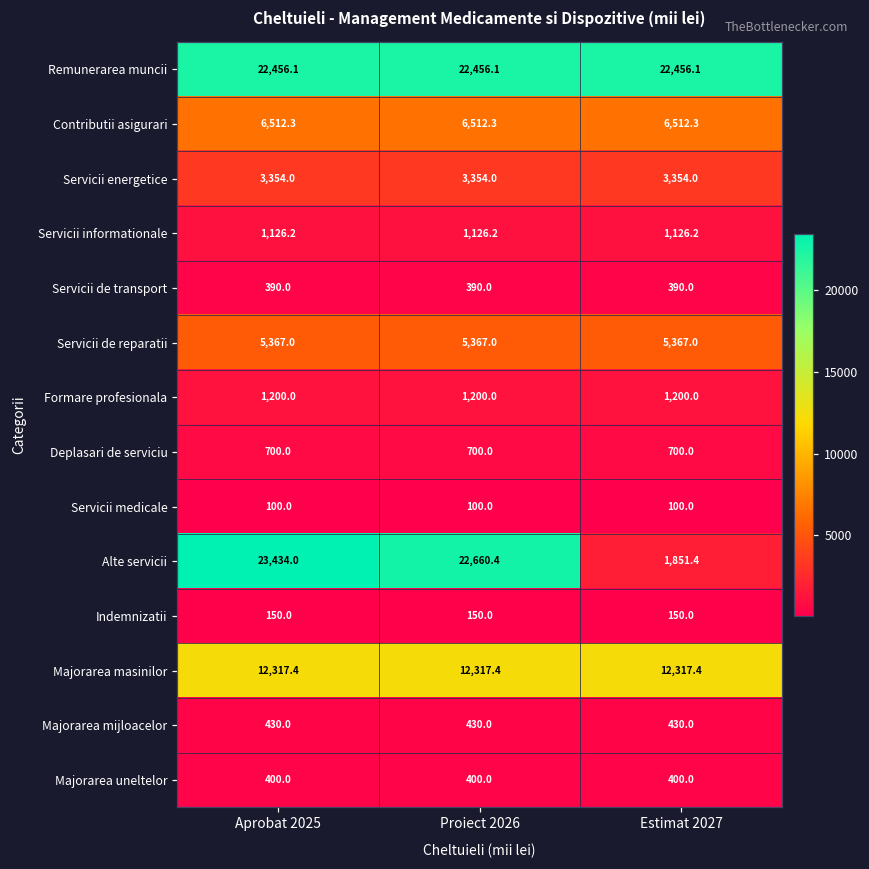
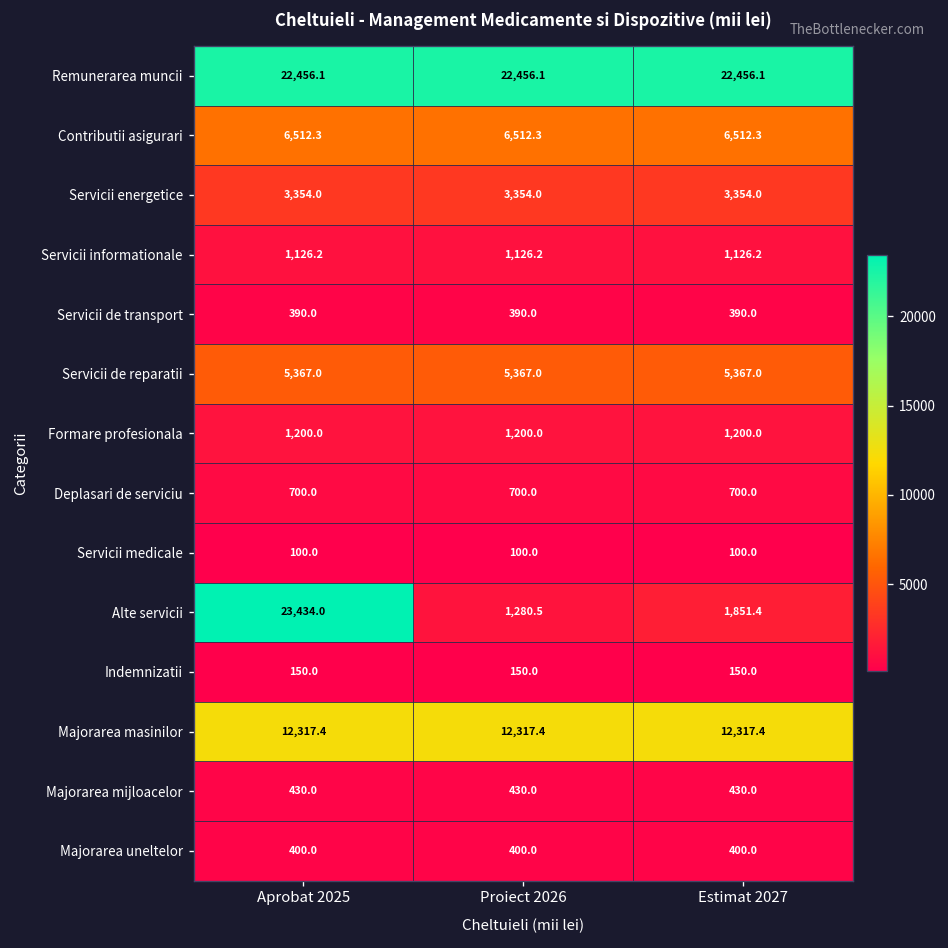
  {
    "Remunerarea muncii": {
      "Aprobat 2025": "22,456.1",
      "Proiect 2026": "22,456.1",
      "Estimat 2027": "22,456.1"
    },
    "Contributii asigurari": {
      "Aprobat 2025": "6,512.3",
      "Proiect 2026": "6,512.3",
      "Estimat 2027": "6,512.3"
    },
    "Servicii energetice": {
      "Aprobat 2025": "3,354.0",
      "Proiect 2026": "3,354.0",
      "Estimat 2027": "3,354.0"
    },
    "Servicii informationale": {
      "Aprobat 2025": "1,126.2",
      "Proiect 2026": "1,126.2",
      "Estimat 2027": "1,126.2"
    },
    "Servicii de transport": {
      "Aprobat 2025": "390.0",
      "Proiect 2026": "390.0",
      "Estimat 2027": "390.0"
    },
    "Servicii de reparatii": {
      "Aprobat 2025": "5,367.0",
      "Proiect 2026": "5,367.0",
      "Estimat 2027": "5,367.0"
    },
    "Formare profesionala": {
      "Aprobat 2025": "1,200.0",
      "Proiect 2026": "1,200.0",
      "Estimat 2027": "1,200.0"
    },
    "Deplasari de serviciu": {
      "Aprobat 2025": "700.0",
      "Proiect 2026": "700.0",
      "Estimat 2027": "700.0"
    },
    "Servicii medicale": {
      "Aprobat 2025": "100.0",
      "Proiect 2026": "100.0",
      "Estimat 2027": "100.0"
    },
    "Alte servicii": {
      "Aprobat 2025": "23,434.0",
-     "Proiect 2026": "22,660.4",
+     "Proiect 2026": "1,280.5",
      "Estimat 2027": "1,851.4"
    },
    "Indemnizatii": {
      "Aprobat 2025": "150.0",
      "Proiect 2026": "150.0",
      "Estimat 2027": "150.0"
    },
    "Majorarea masinilor": {
      "Aprobat 2025": "12,317.4",
      "Proiect 2026": "12,317.4",
      "Estimat 2027": "12,317.4"
    },
    "Majorarea mijloacelor": {
      "Aprobat 2025": "430.0",
      "Proiect 2026": "430.0",
      "Estimat 2027": "430.0"
    },
    "Majorarea uneltelor": {
      "Aprobat 2025": "400.0",
      "Proiect 2026": "400.0",
      "Estimat 2027": "400.0"
    }
  }
